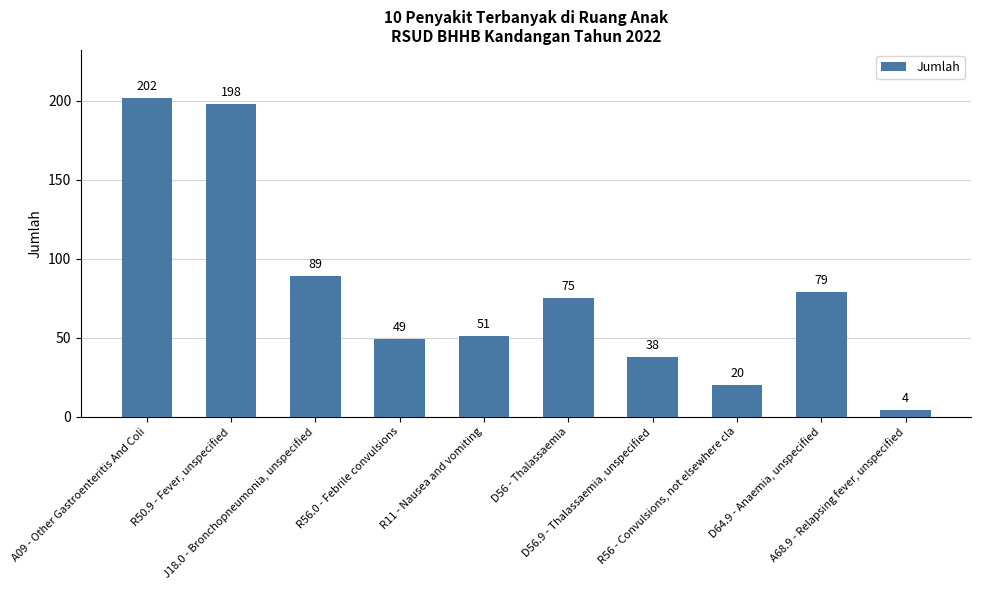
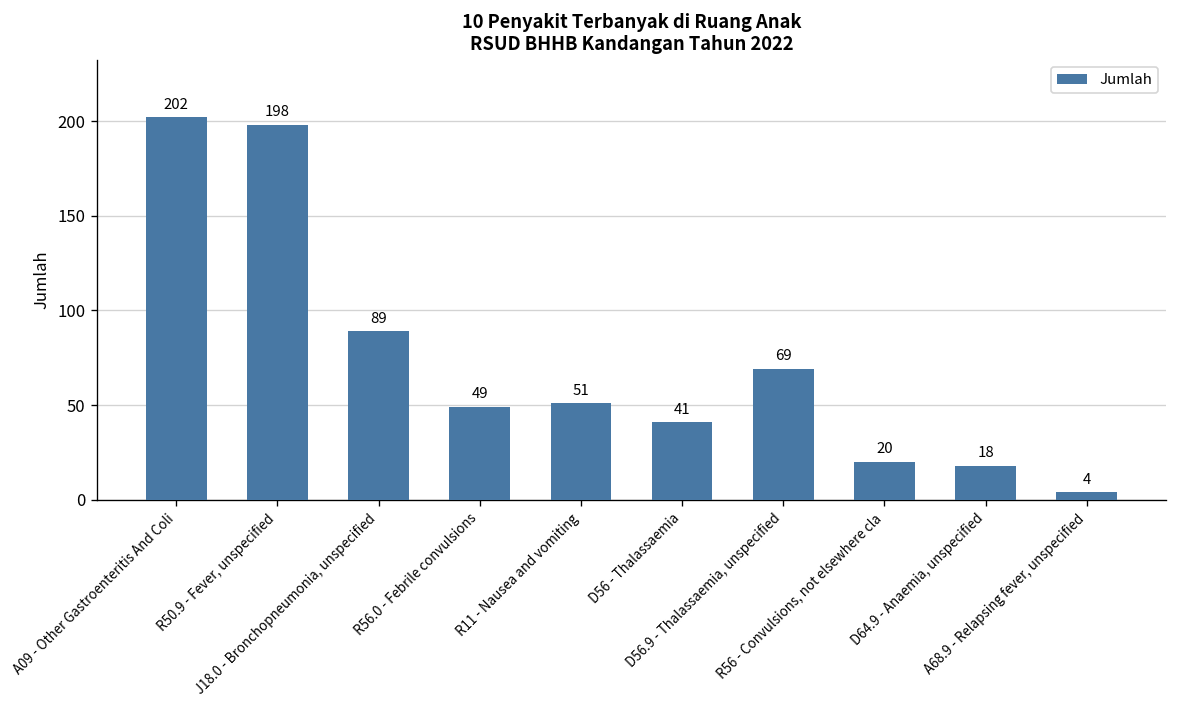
  {
    "A09 - Other Gastroenteritis And Coli": 202,
    "R50.9 - Fever, unspecified": 198,
    "J18.0 - Bronchopneumonia, unspecified": 89,
    "R56.0 - Febrile convulsions": 49,
    "R11 - Nausea and vomiting": 51,
-   "D56 - Thalassaemia": 75,
-   "D56.9 - Thalassaemia, unspecified": 38,
+   "D56 - Thalassaemia": 41,
+   "D56.9 - Thalassaemia, unspecified": 69,
    "R56 - Convulsions, not elsewhere cla": 20,
-   "D64.9 - Anaemia, unspecified": 79,
+   "D64.9 - Anaemia, unspecified": 18,
    "A68.9 - Relapsing fever, unspecified": 4
  }
